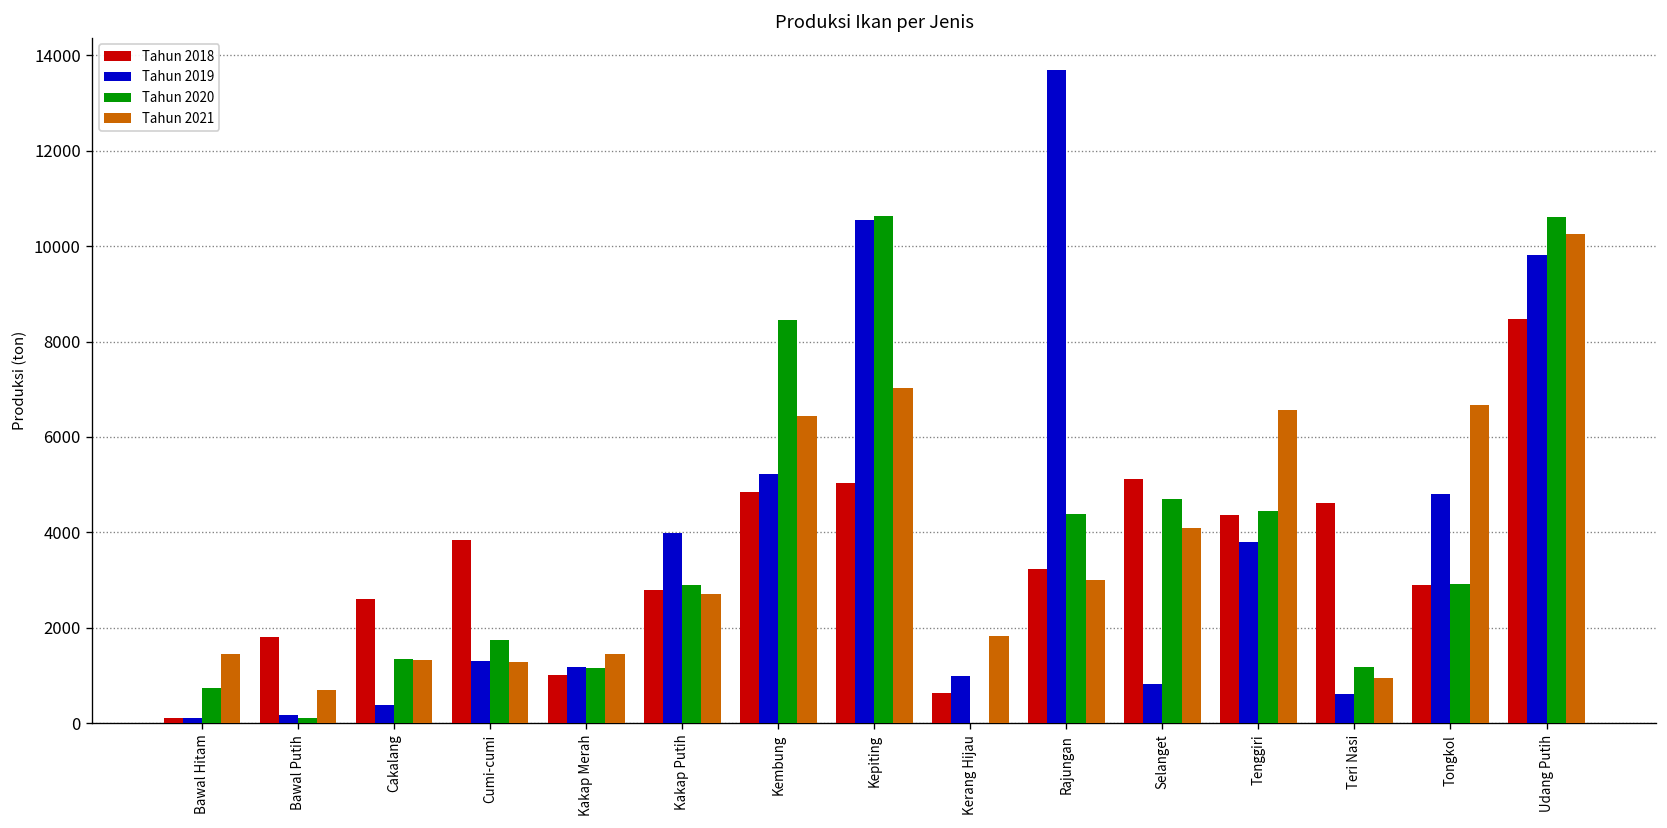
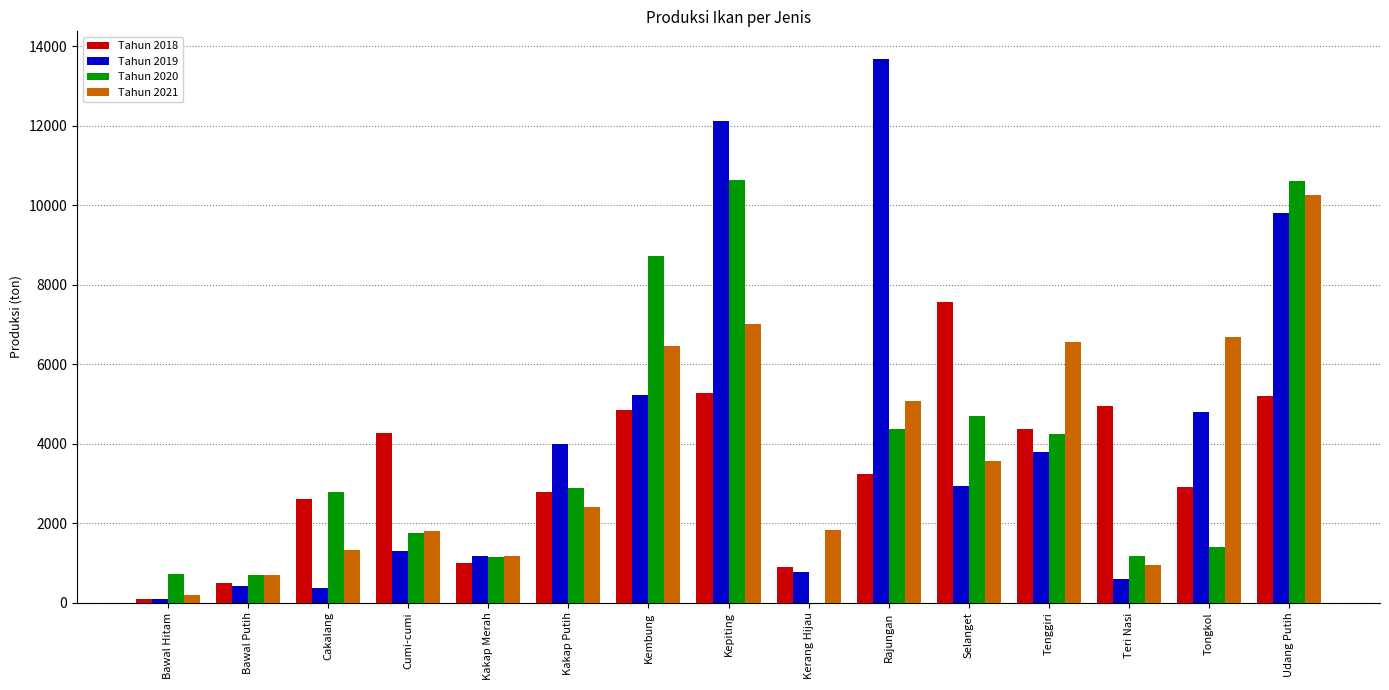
  {
    "Tahun 2018": {
      "Bawal Hitam": 100,
-     "Bawal Putih": 1800,
+     "Bawal Putih": 500,
      "Cakalang": 2600,
-     "Cumi-cumi": 3800,
+     "Cumi-cumi": 4300,
      "Kakap Merah": 1000,
      "Kakap Putih": 2800,
      "Kembung": 4800,
-     "Kepiting": 5000,
-     "Kerang Hijau": 600,
+     "Kepiting": 5300,
+     "Kerang Hijau": 900,
      "Rajungan": 3200,
-     "Selanget": 5100,
+     "Selanget": 7600,
      "Tenggiri": 4400,
-     "Teri Nasi": 4600,
+     "Teri Nasi": 5000,
      "Tongkol": 2900,
-     "Udang Putih": 8500
+     "Udang Putih": 5200
    },
    "Tahun 2019": {
      "Bawal Hitam": 100,
-     "Bawal Putih": 200,
+     "Bawal Putih": 400,
      "Cakalang": 400,
      "Cumi-cumi": 1300,
      "Kakap Merah": 1200,
      "Kakap Putih": 4000,
      "Kembung": 5200,
-     "Kepiting": 10500,
-     "Kerang Hijau": 1000,
+     "Kepiting": 12100,
+     "Kerang Hijau": 800,
      "Rajungan": 13700,
-     "Selanget": 800,
+     "Selanget": 2900,
      "Tenggiri": 3800,
      "Teri Nasi": 600,
      "Tongkol": 4800,
      "Udang Putih": 9800
    },
    "Tahun 2020": {
      "Bawal Hitam": 700,
-     "Bawal Putih": 100,
-     "Cakalang": 1300,
+     "Bawal Putih": 700,
+     "Cakalang": 2800,
      "Cumi-cumi": 1700,
      "Kakap Merah": 1100,
      "Kakap Putih": 2900,
-     "Kembung": 8500,
+     "Kembung": 8700,
      "Kepiting": 10600,
      "Kerang Hijau": 0,
      "Rajungan": 4400,
      "Selanget": 4700,
-     "Tenggiri": 4400,
+     "Tenggiri": 4200,
      "Teri Nasi": 1200,
-     "Tongkol": 2900,
+     "Tongkol": 1400,
      "Udang Putih": 10600
    },
    "Tahun 2021": {
-     "Bawal Hitam": 1400,
+     "Bawal Hitam": 200,
      "Bawal Putih": 700,
      "Cakalang": 1300,
-     "Cumi-cumi": 1300,
-     "Kakap Merah": 1500,
-     "Kakap Putih": 2700,
+     "Cumi-cumi": 1800,
+     "Kakap Merah": 1200,
+     "Kakap Putih": 2400,
      "Kembung": 6400,
      "Kepiting": 7000,
      "Kerang Hijau": 1800,
-     "Rajungan": 3000,
-     "Selanget": 4100,
+     "Rajungan": 5100,
+     "Selanget": 3600,
      "Tenggiri": 6600,
      "Teri Nasi": 900,
      "Tongkol": 6700,
      "Udang Putih": 10300
    }
  }
